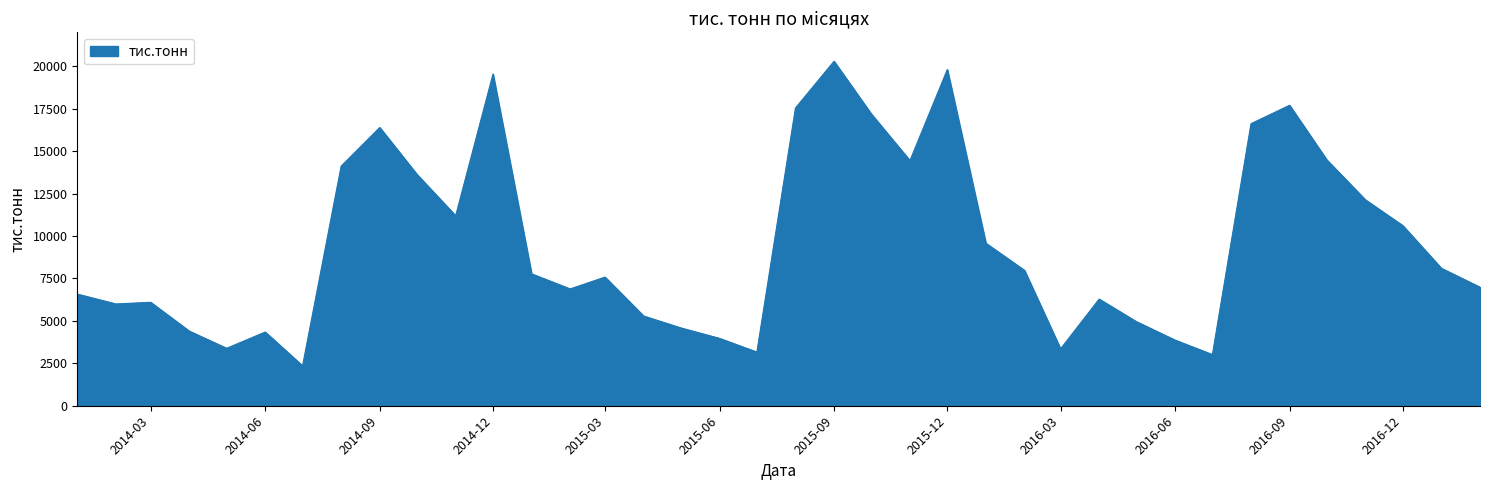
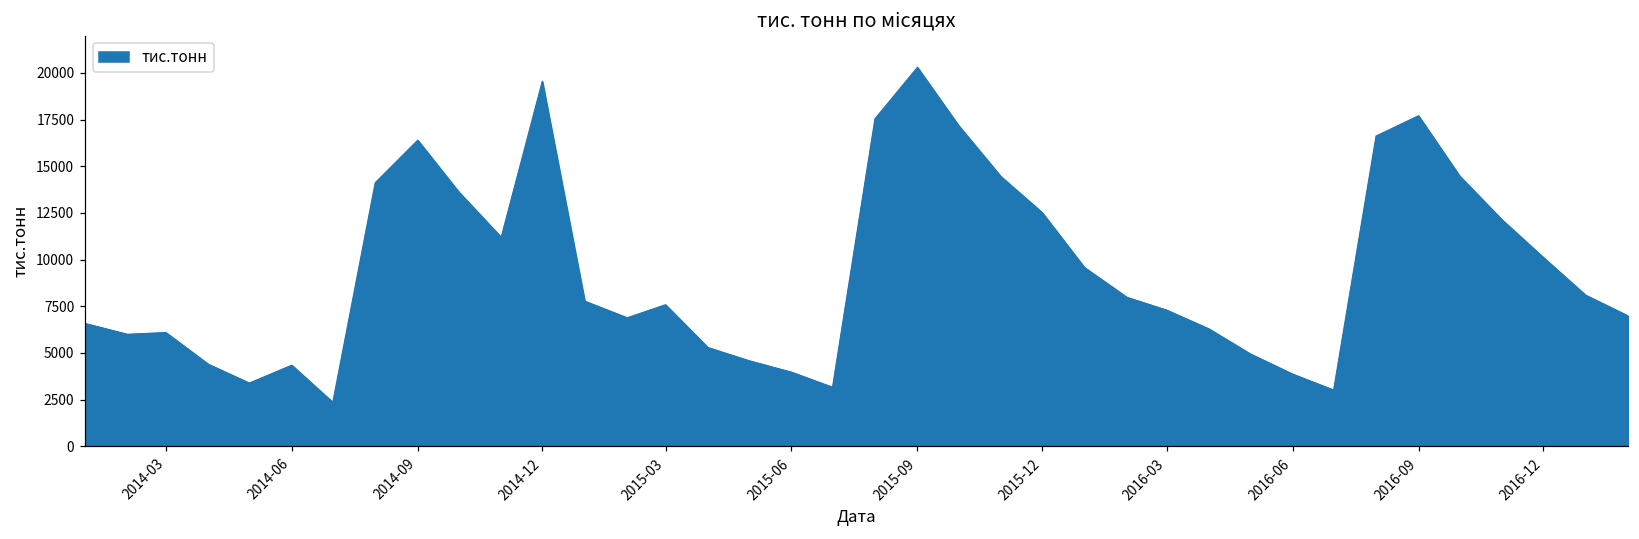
  {
    "2014-03": 6100,
    "2014-06": 4300,
    "2014-09": 16400,
    "2014-12": 19500,
    "2015-03": 7600,
    "2015-06": 4000,
    "2015-09": 20300,
-   "2015-12": 19800,
-   "2016-03": 3400,
+   "2015-12": 12500,
+   "2016-03": 7300,
    "2016-06": 3900,
    "2016-09": 17700,
-   "2016-12": 10600
+   "2016-12": 10100
  }
